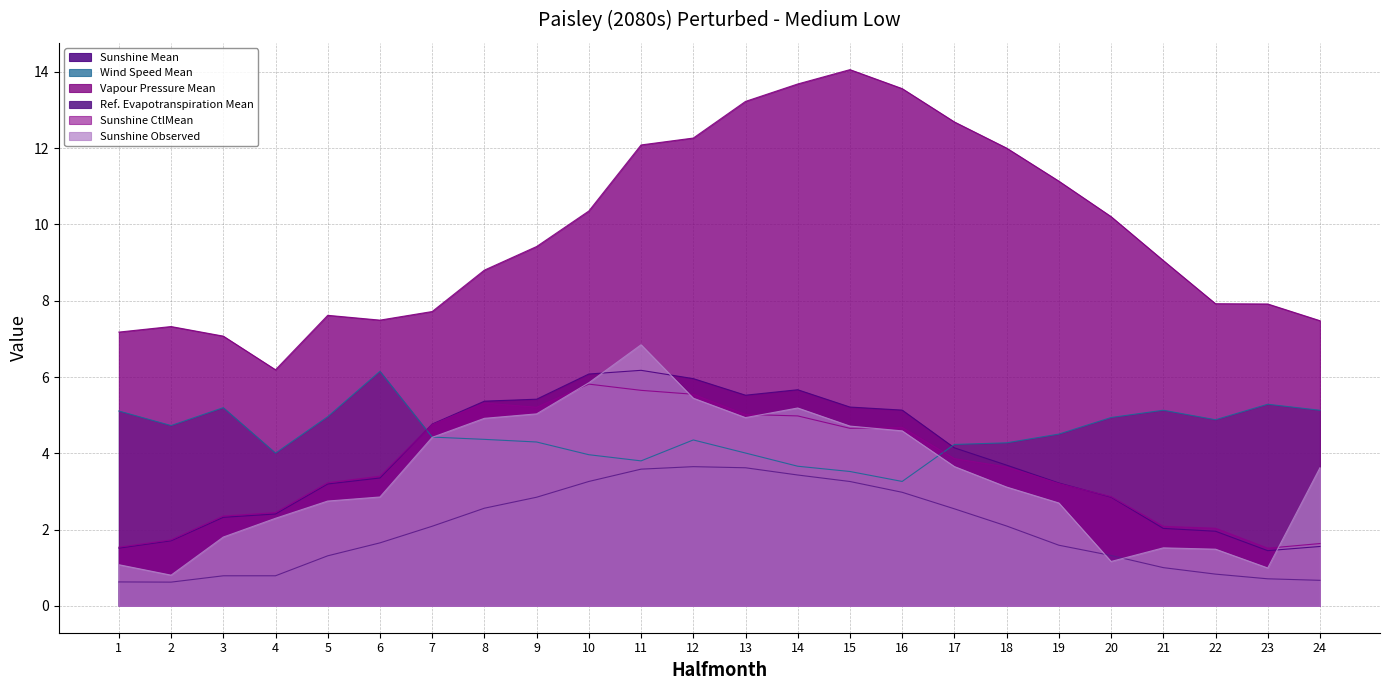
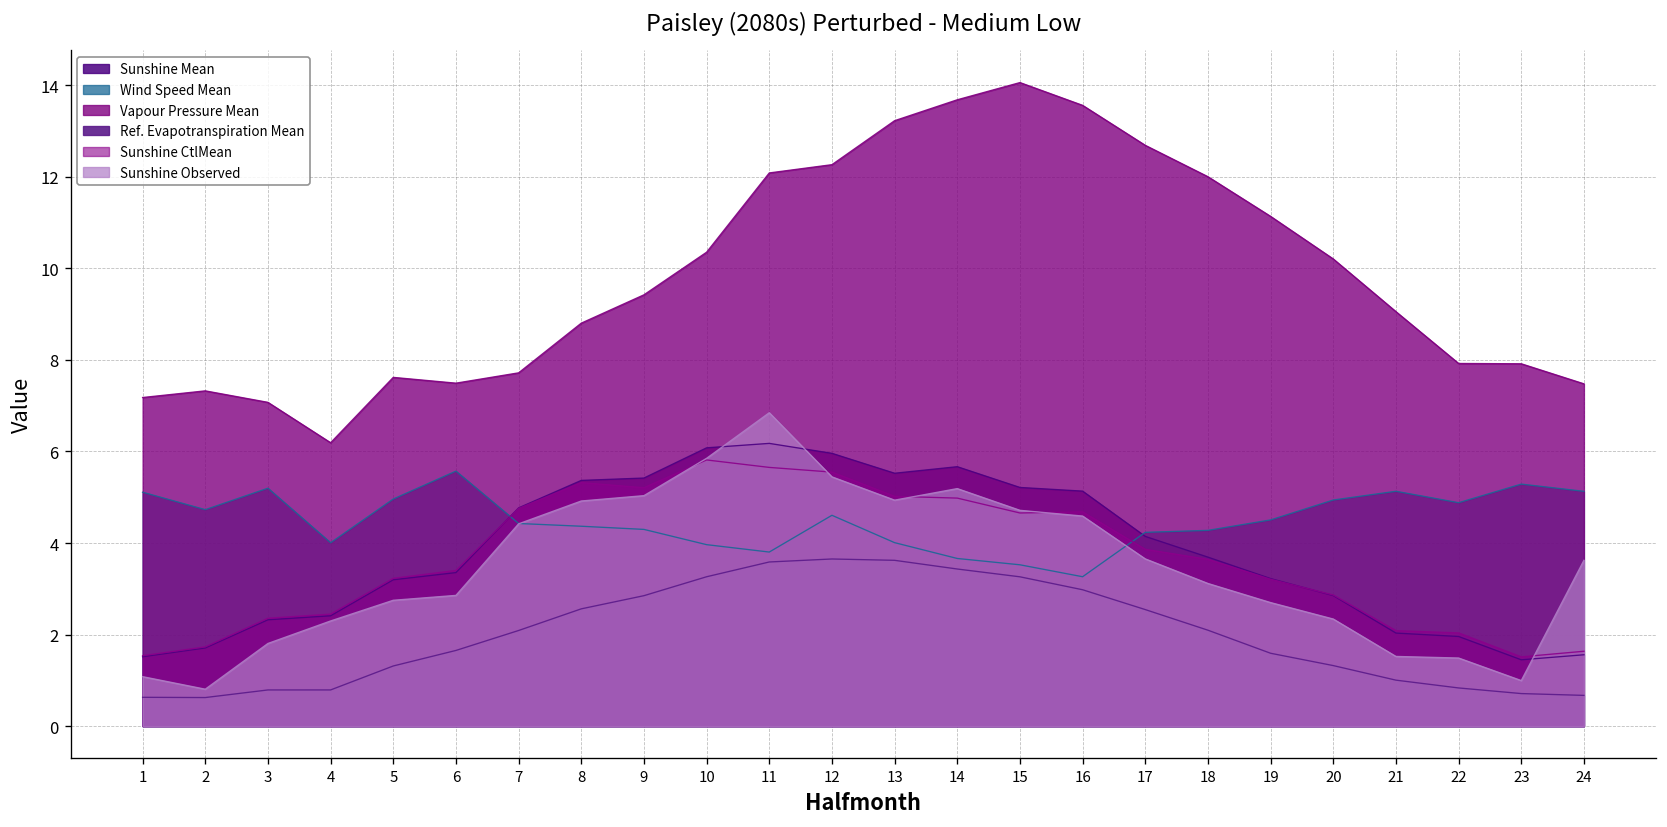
  {
    "Wind Speed Mean": {
      "1": 5.1,
      "2": 4.7,
      "3": 5.2,
      "4": 4.0,
      "5": 5.0,
-     "6": 6.2,
+     "6": 5.6,
      "8": 4.4,
      "9": 4.3,
      "10": 4.0,
      "11": 3.8,
-     "12": 4.4,
+     "12": 4.6,
      "13": 4.0,
      "14": 3.7,
      "15": 3.5,
      "16": 3.3,
      "17": 4.2,
      "18": 4.3,
      "19": 4.5,
      "20": 4.9,
      "21": 5.1,
      "22": 4.9,
      "23": 5.3,
      "24": 5.1
    },
    "Sunshine Observed": {
      "1": 1.1,
      "2": 0.8,
      "3": 1.8,
      "4": 2.3,
      "5": 2.7,
      "6": 2.9,
      "8": 4.9,
      "9": 5.0,
      "11": 6.8,
      "12": 5.4,
      "13": 4.9,
      "14": 5.2,
      "16": 4.6,
      "17": 3.7,
      "18": 3.1,
      "19": 2.7,
-     "20": 1.2,
+     "20": 2.3,
      "21": 1.5,
      "22": 1.5,
      "23": 1.0,
      "24": 3.6
    }
  }
